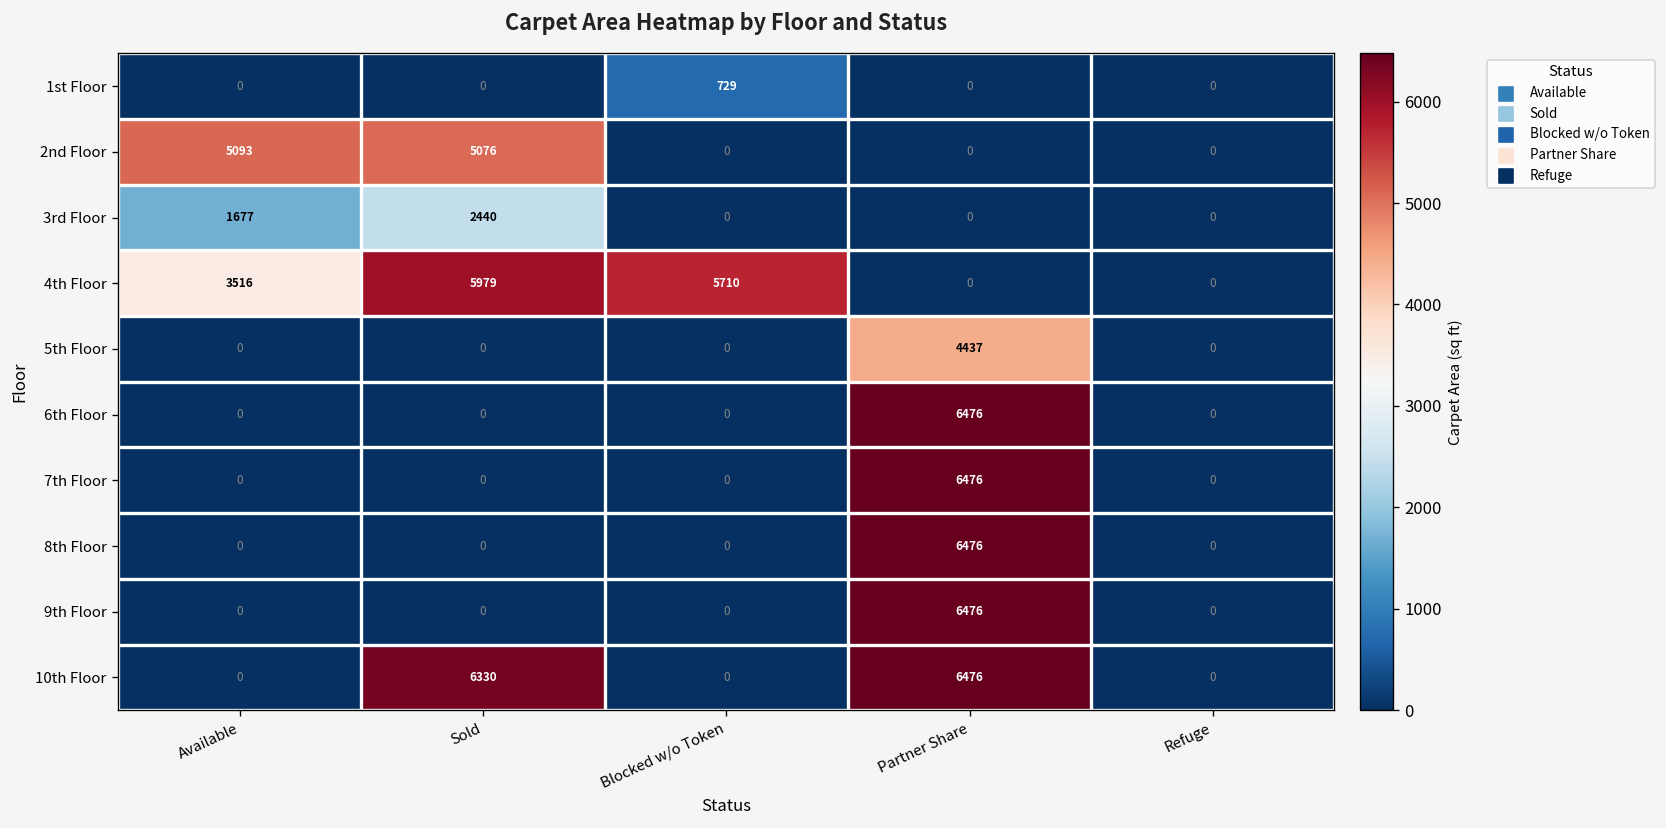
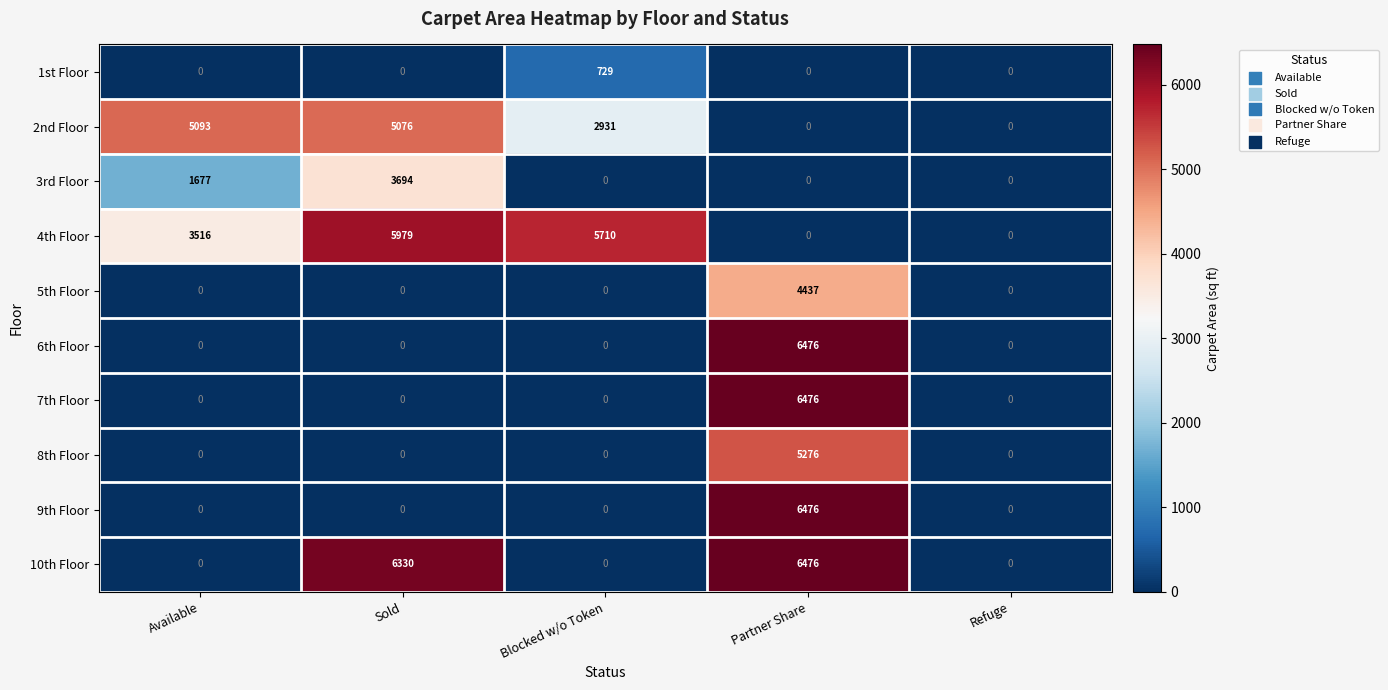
  {
    "1st Floor": {
      "Available": 0,
      "Sold": 0,
      "Blocked w/o Token": 729,
      "Partner Share": 0,
      "Refuge": 0
    },
    "2nd Floor": {
      "Available": 5093,
      "Sold": 5076,
-     "Blocked w/o Token": 0,
+     "Blocked w/o Token": 2931,
      "Partner Share": 0,
      "Refuge": 0
    },
    "3rd Floor": {
      "Available": 1677,
-     "Sold": 2440,
+     "Sold": 3694,
      "Blocked w/o Token": 0,
      "Partner Share": 0,
      "Refuge": 0
    },
    "4th Floor": {
      "Available": 3516,
      "Sold": 5979,
      "Blocked w/o Token": 5710,
      "Partner Share": 0,
      "Refuge": 0
    },
    "5th Floor": {
      "Available": 0,
      "Sold": 0,
      "Blocked w/o Token": 0,
      "Partner Share": 4437,
      "Refuge": 0
    },
    "6th Floor": {
      "Available": 0,
      "Sold": 0,
      "Blocked w/o Token": 0,
      "Partner Share": 6476,
      "Refuge": 0
    },
    "7th Floor": {
      "Available": 0,
      "Sold": 0,
      "Blocked w/o Token": 0,
      "Partner Share": 6476,
      "Refuge": 0
    },
    "8th Floor": {
      "Available": 0,
      "Sold": 0,
      "Blocked w/o Token": 0,
-     "Partner Share": 6476,
+     "Partner Share": 5276,
      "Refuge": 0
    },
    "9th Floor": {
      "Available": 0,
      "Sold": 0,
      "Blocked w/o Token": 0,
      "Partner Share": 6476,
      "Refuge": 0
    },
    "10th Floor": {
      "Available": 0,
      "Sold": 6330,
      "Blocked w/o Token": 0,
      "Partner Share": 6476,
      "Refuge": 0
    }
  }
